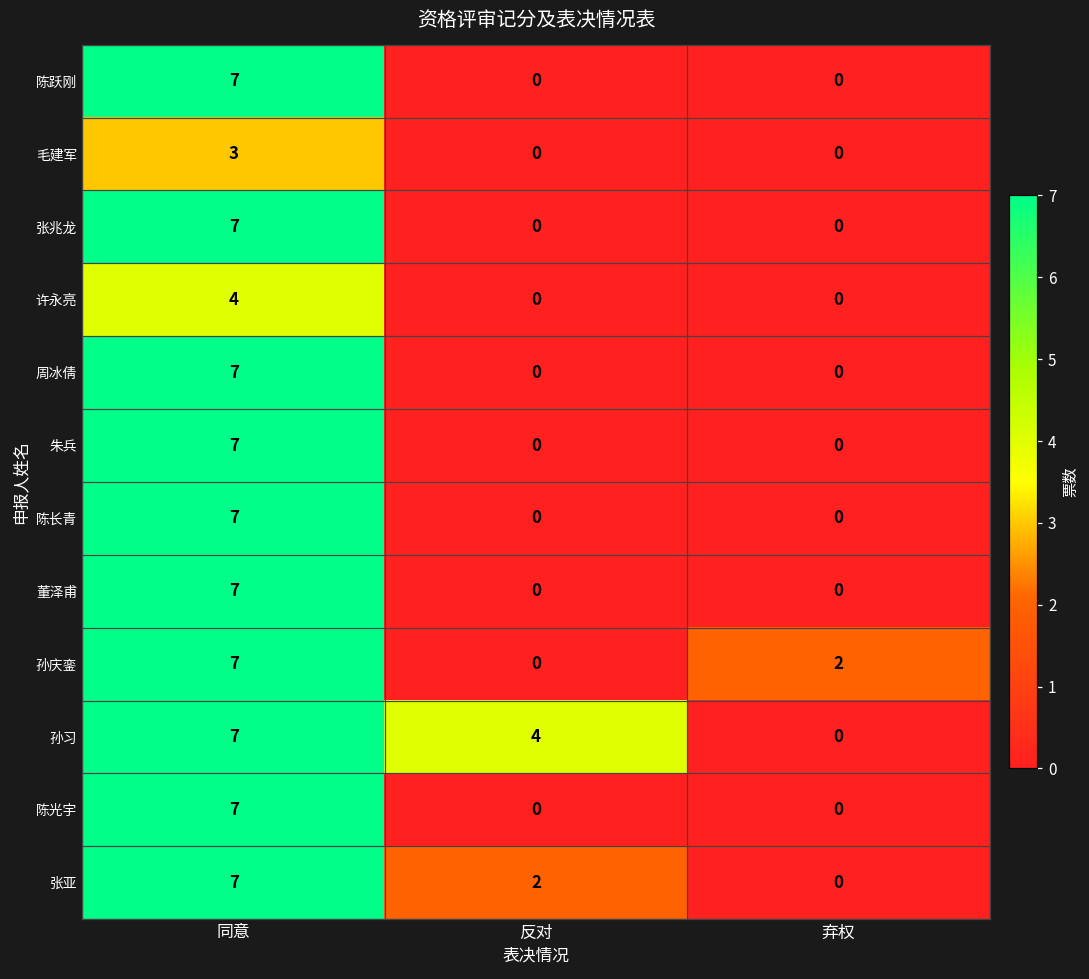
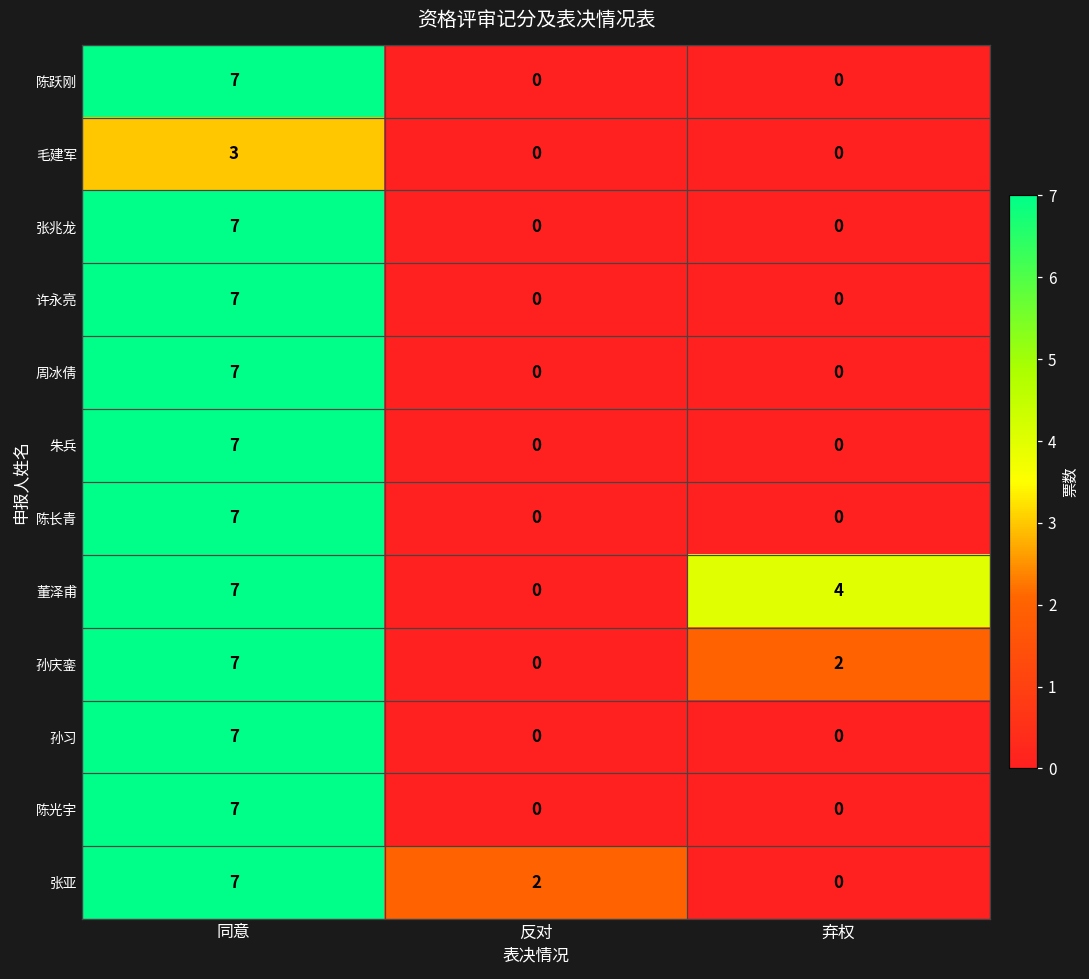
  {
    "陈跃刚": {
      "同意": 7,
      "反对": 0,
      "弃权": 0
    },
    "毛建军": {
      "同意": 3,
      "反对": 0,
      "弃权": 0
    },
    "张兆龙": {
      "同意": 7,
      "反对": 0,
      "弃权": 0
    },
    "许永亮": {
-     "同意": 4,
+     "同意": 7,
      "反对": 0,
      "弃权": 0
    },
    "周冰倩": {
      "同意": 7,
      "反对": 0,
      "弃权": 0
    },
    "朱兵": {
      "同意": 7,
      "反对": 0,
      "弃权": 0
    },
    "陈长青": {
      "同意": 7,
      "反对": 0,
      "弃权": 0
    },
    "董泽甫": {
      "同意": 7,
      "反对": 0,
-     "弃权": 0
+     "弃权": 4
    },
    "孙庆銮": {
      "同意": 7,
      "反对": 0,
      "弃权": 2
    },
    "孙习": {
      "同意": 7,
-     "反对": 4,
+     "反对": 0,
      "弃权": 0
    },
    "陈光宇": {
      "同意": 7,
      "反对": 0,
      "弃权": 0
    },
    "张亚": {
      "同意": 7,
      "反对": 2,
      "弃权": 0
    }
  }
